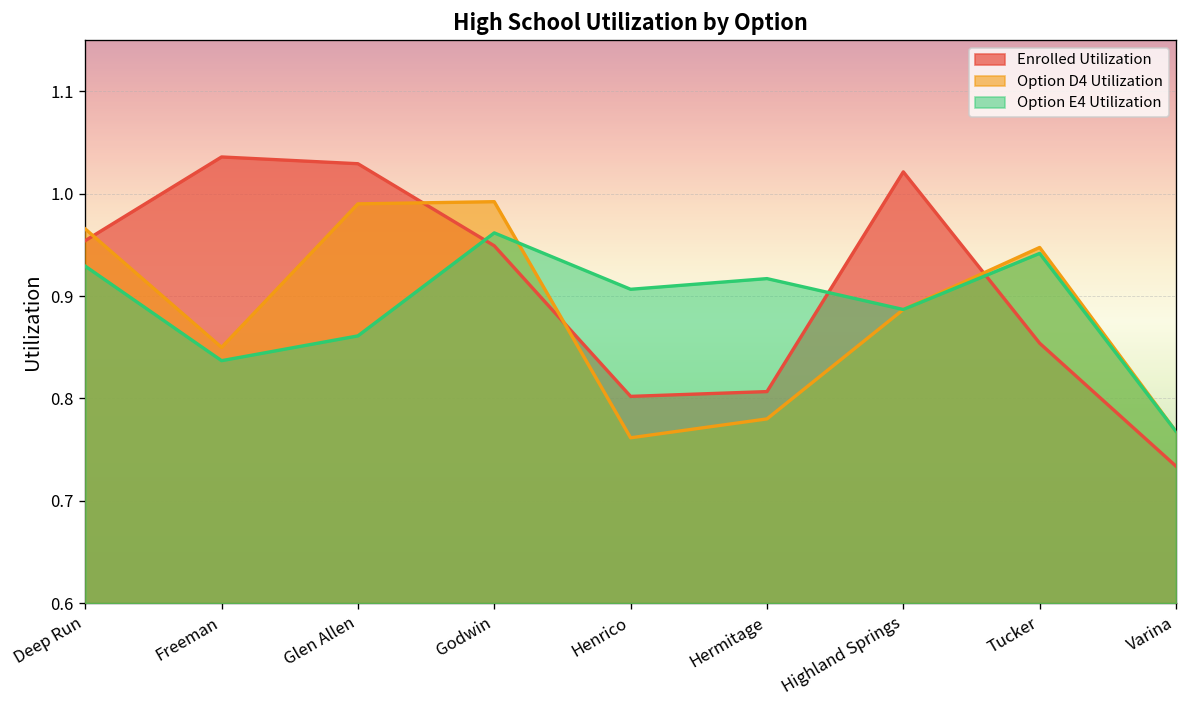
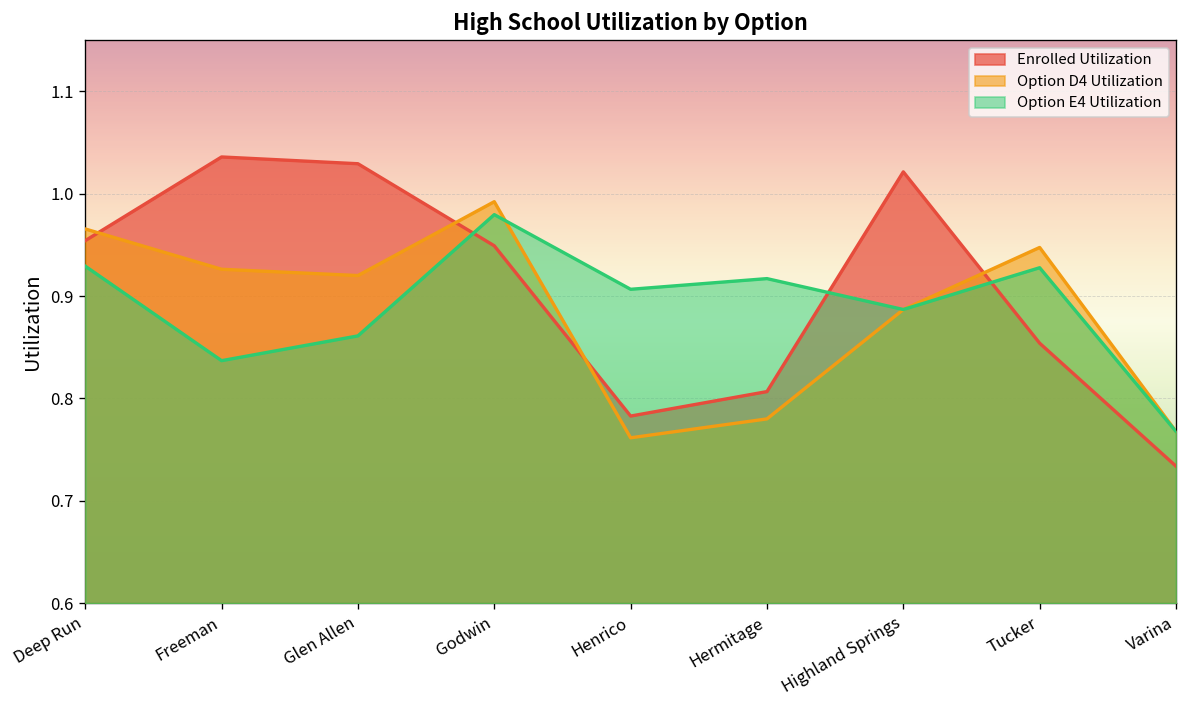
  {
    "Enrolled Utilization": {
      "Deep Run": 0.95,
      "Freeman": 1.04,
      "Glen Allen": 1.03,
      "Godwin": 0.95,
-     "Henrico": 0.80,
+     "Henrico": 0.78,
      "Hermitage": 0.81,
      "Highland Springs": 1.02,
      "Tucker": 0.85,
      "Varina": 0.73
    },
    "Option D4 Utilization": {
      "Deep Run": 0.97,
-     "Freeman": 0.85,
-     "Glen Allen": 0.99,
+     "Freeman": 0.93,
+     "Glen Allen": 0.92,
      "Godwin": 0.99,
      "Henrico": 0.76,
      "Hermitage": 0.78,
      "Tucker": 0.95
    },
    "Option E4 Utilization": {
      "Deep Run": 0.93,
      "Freeman": 0.84,
      "Glen Allen": 0.86,
-     "Godwin": 0.96,
+     "Godwin": 0.98,
      "Henrico": 0.91,
      "Hermitage": 0.92,
-     "Tucker": 0.94
+     "Tucker": 0.93
    }
  }
